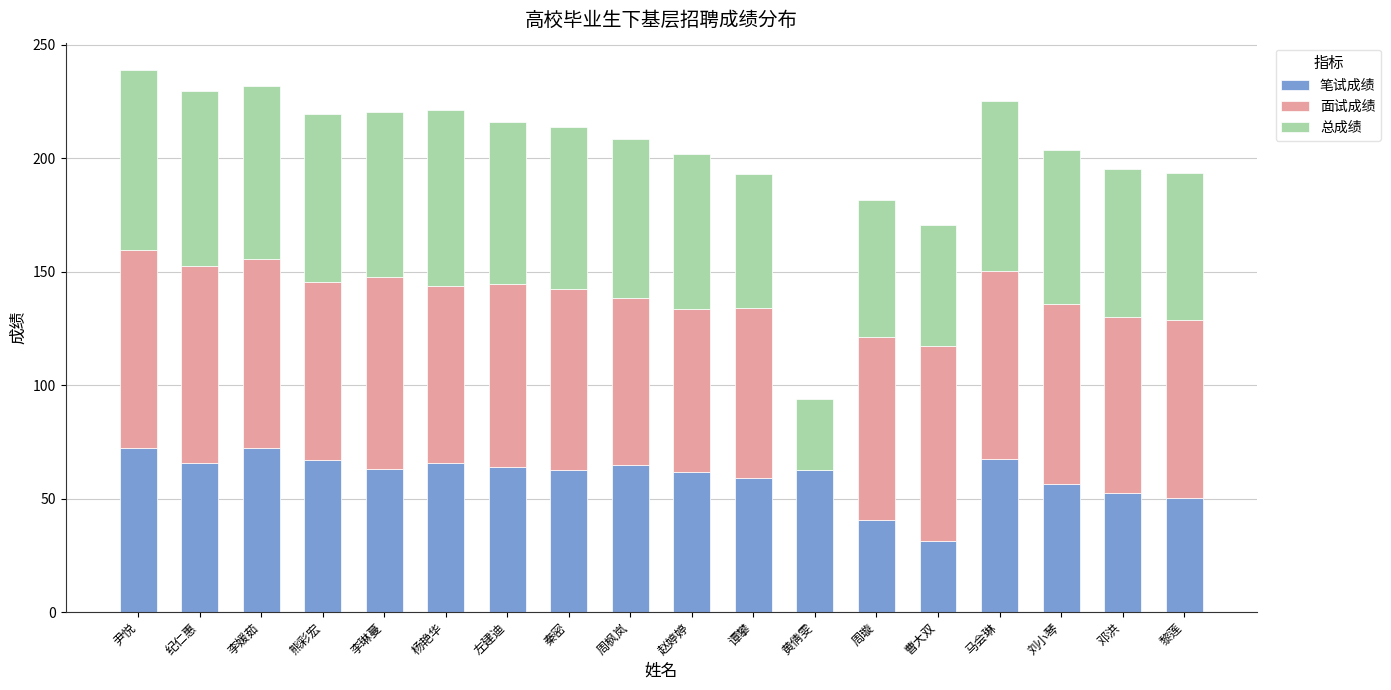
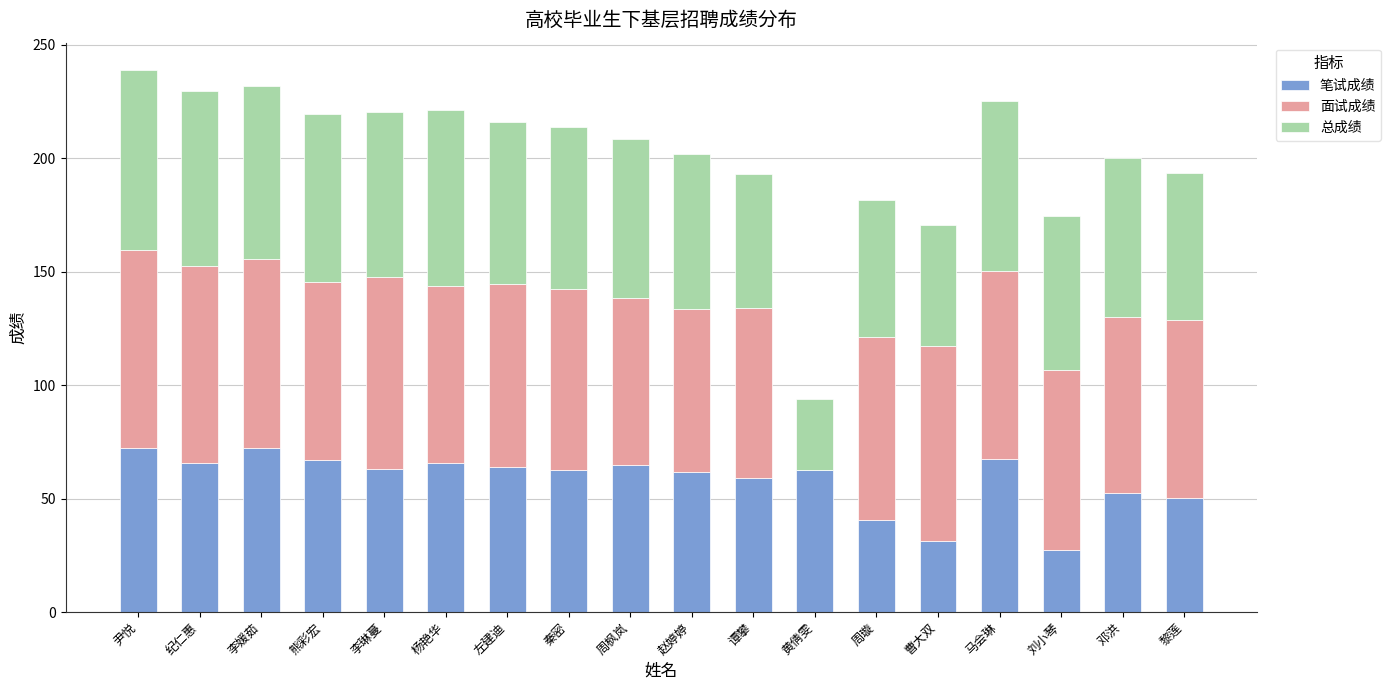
  {
    "笔试成绩": {
      "尹悦": 72,
      "纪仁惠": 66,
      "李媛茹": 72,
      "熊彩宏": 67,
      "李琳蔓": 63,
      "杨艳华": 66,
      "左建迪": 64,
      "秦密": 63,
      "周枫岚": 65,
      "赵婷婷": 62,
      "谭攀": 59,
      "黄倩雯": 63,
      "周璇": 40,
      "曹大双": 31,
      "马会琳": 67,
-     "刘小琴": 56,
+     "刘小琴": 27,
      "邓洪": 52,
      "黎莲": 50
    },
    "面试成绩": {
      "尹悦": 87,
      "纪仁惠": 87,
      "李媛茹": 83,
      "熊彩宏": 78,
      "李琳蔓": 85,
      "杨艳华": 78,
      "左建迪": 81,
      "秦密": 80,
      "周枫岚": 74,
      "赵婷婷": 72,
      "谭攀": 75,
      "黄倩雯": 0,
      "周璇": 81,
      "曹大双": 86,
      "马会琳": 83,
      "刘小琴": 79,
      "邓洪": 78,
      "黎莲": 79
    },
    "总成绩": {
      "尹悦": 80,
      "纪仁惠": 77,
      "李媛茹": 76,
      "熊彩宏": 74,
      "李琳蔓": 73,
      "杨艳华": 78,
      "左建迪": 72,
      "秦密": 71,
      "周枫岚": 70,
      "赵婷婷": 68,
      "谭攀": 59,
      "黄倩雯": 31,
      "周璇": 61,
      "曹大双": 53,
      "马会琳": 75,
      "刘小琴": 68,
-     "邓洪": 65,
+     "邓洪": 70,
      "黎莲": 64
    }
  }
